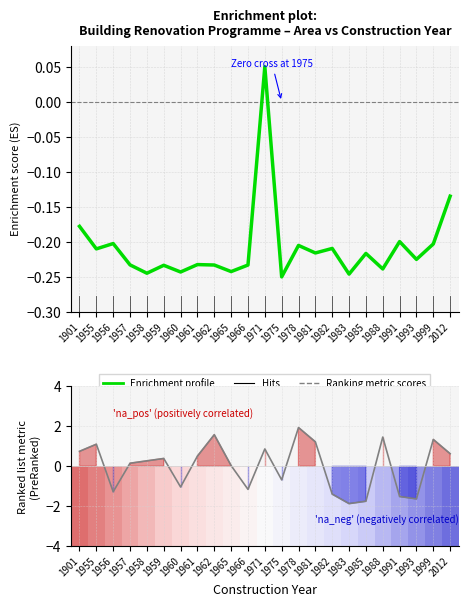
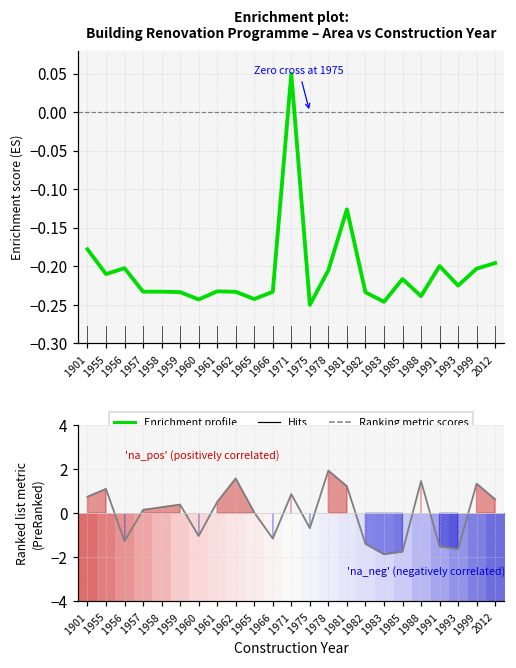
  {
    "Enrichment plot: Building Renovation Programme – Area vs Construction Year": {
      "1901": -0.18,
      "1955": -0.21,
      "1956": -0.20,
      "1957": -0.23,
-     "1958": -0.24,
+     "1958": -0.23,
      "1959": -0.23,
      "1960": -0.24,
      "1961": -0.23,
      "1962": -0.23,
      "1965": -0.24,
      "1966": -0.23,
      "1975": -0.25,
      "1978": -0.21,
-     "1981": -0.22,
-     "1982": -0.21,
+     "1981": -0.13,
+     "1982": -0.23,
      "1983": -0.25,
      "1985": -0.22,
      "1988": -0.24,
      "1991": -0.20,
      "1993": -0.23,
      "1999": -0.20,
-     "2012": -0.13
+     "2012": -0.20
    }
  }
